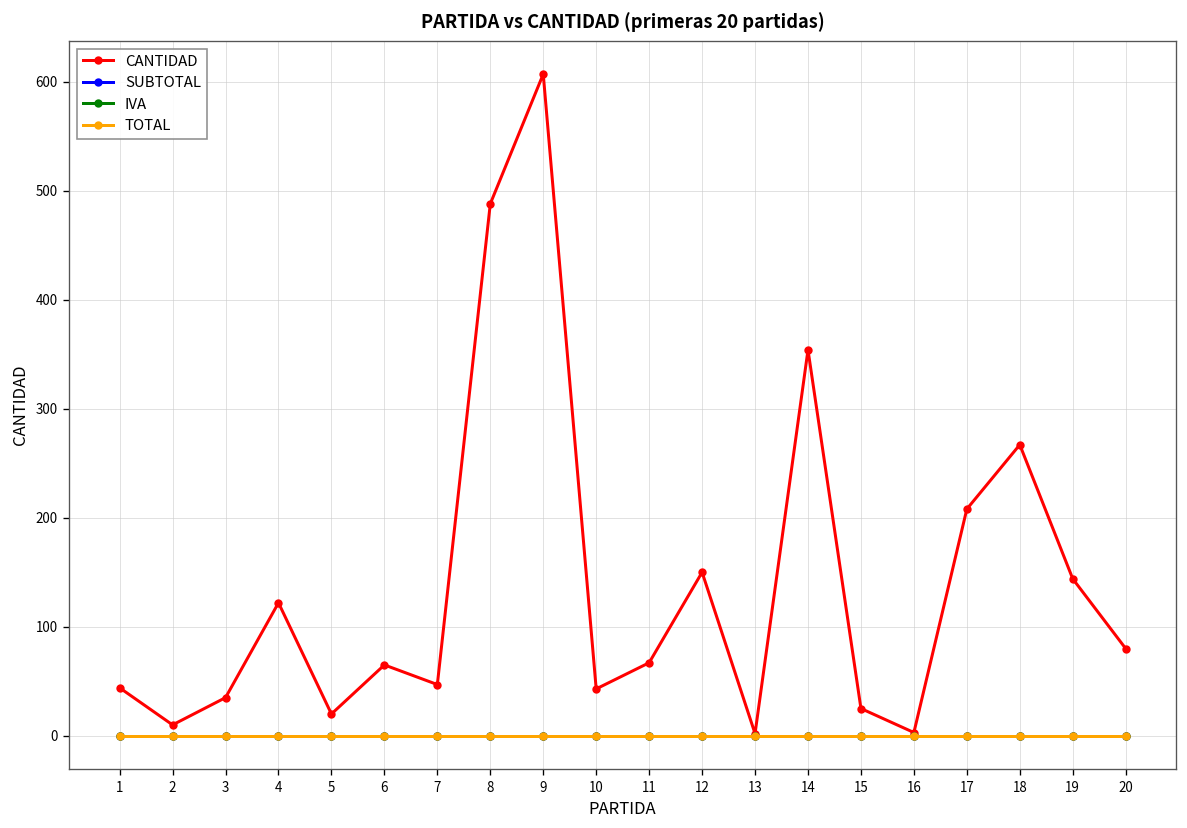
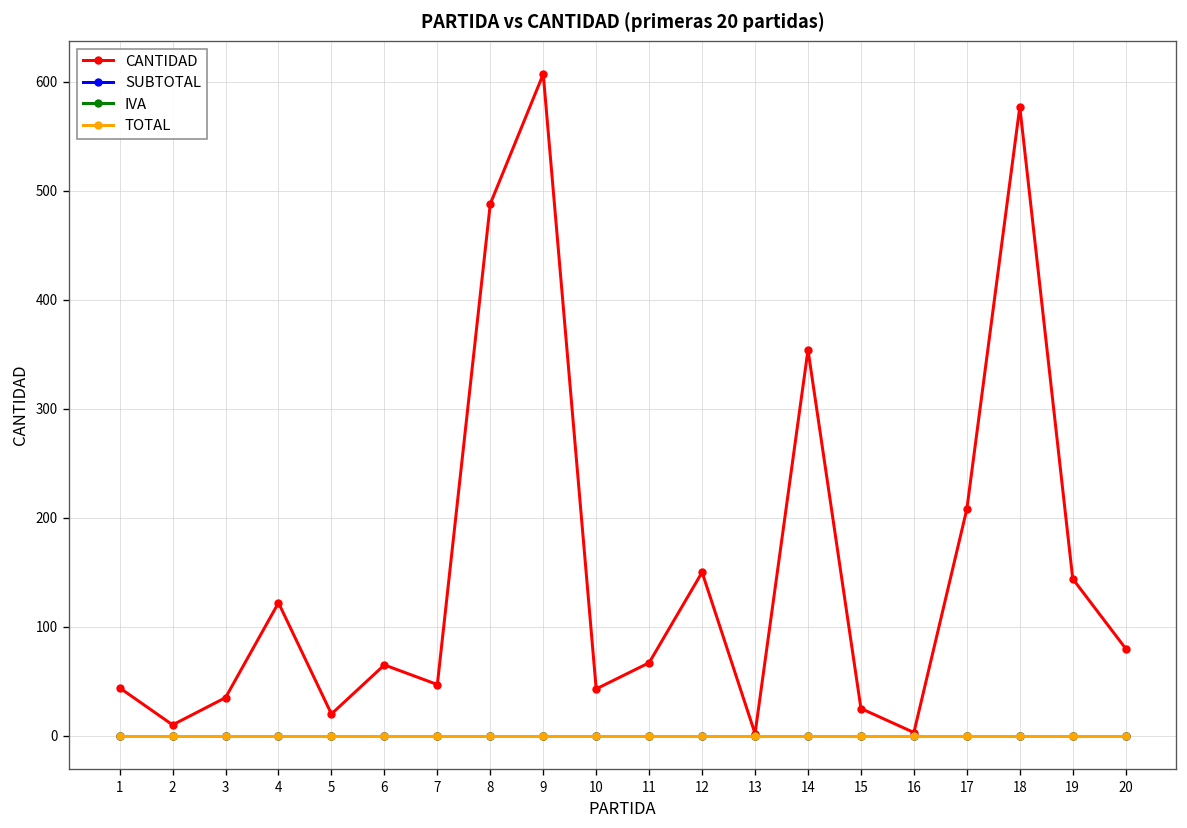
  {
    "CANTIDAD": {
      "1": 40,
      "2": 10,
      "3": 40,
      "4": 120,
      "5": 20,
      "6": 70,
      "7": 50,
      "8": 490,
      "9": 610,
      "10": 40,
      "11": 70,
      "12": 150,
      "14": 350,
      "15": 30,
      "16": 0,
      "17": 210,
-     "18": 270,
+     "18": 580,
      "19": 140,
      "20": 80
    },
    "TOTAL": {
      "1": 0,
      "2": 0,
      "3": 0,
      "4": 0,
      "5": 0,
      "6": 0,
      "7": 0,
      "8": 0,
      "9": 0,
      "10": 0,
      "11": 0,
      "12": 0,
      "14": 0,
      "15": 0,
      "16": 0,
      "17": 0,
      "18": 0,
      "19": 0,
      "20": 0
    }
  }
